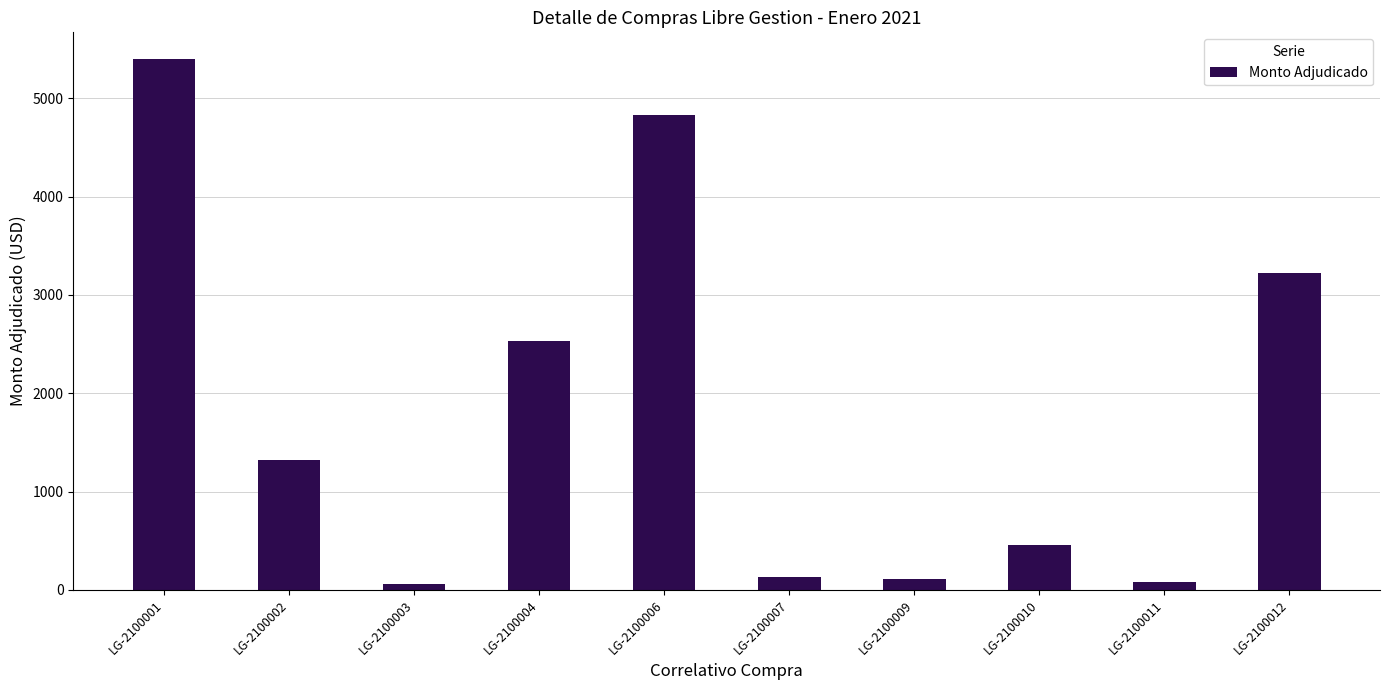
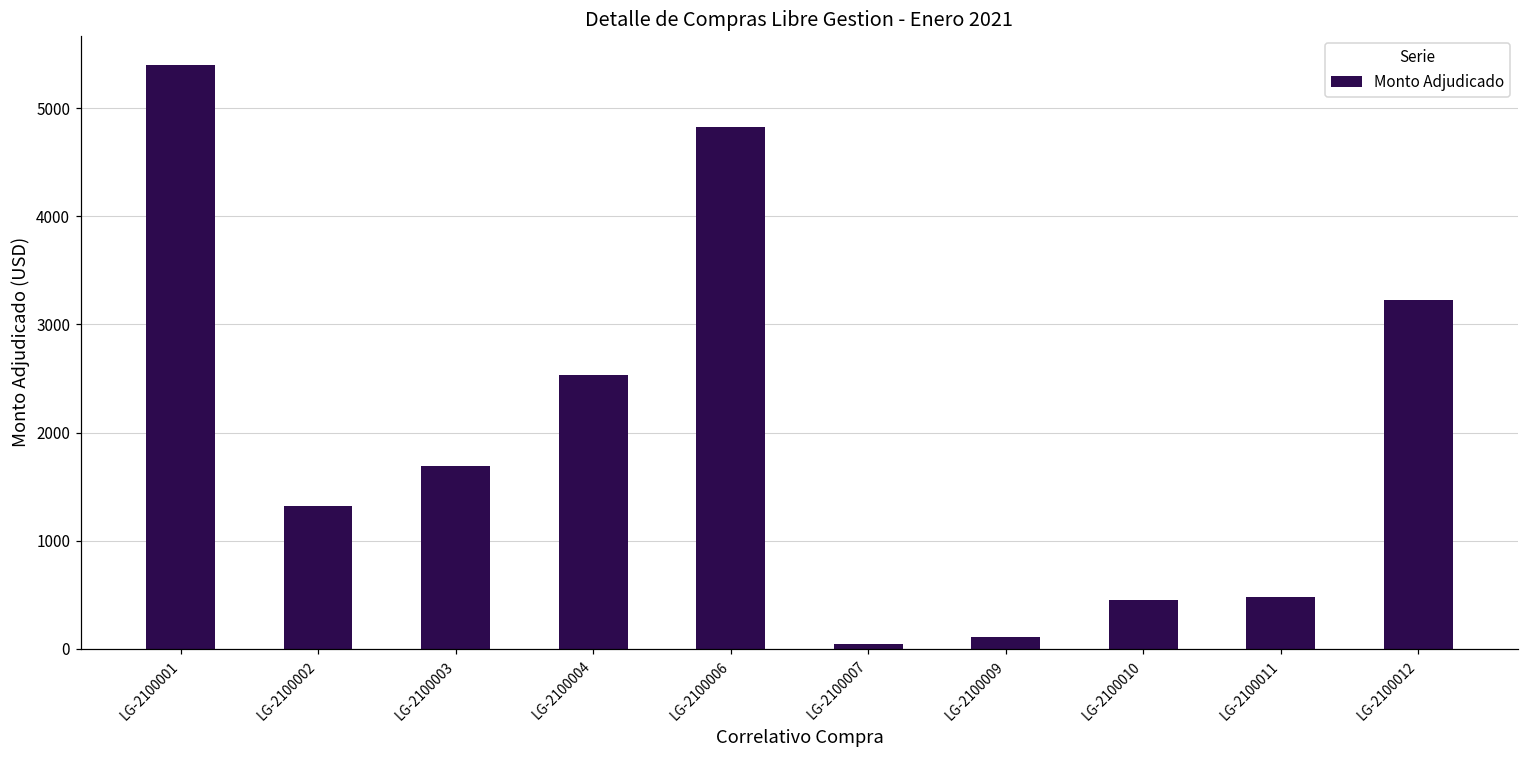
  {
    "LG-2100001": 5400,
    "LG-2100002": 1300,
-   "LG-2100003": 100,
+   "LG-2100003": 1700,
    "LG-2100004": 2500,
    "LG-2100006": 4800,
-   "LG-2100007": 100,
+   "LG-2100007": 0,
    "LG-2100009": 100,
    "LG-2100010": 500,
-   "LG-2100011": 100,
+   "LG-2100011": 500,
    "LG-2100012": 3200
  }
